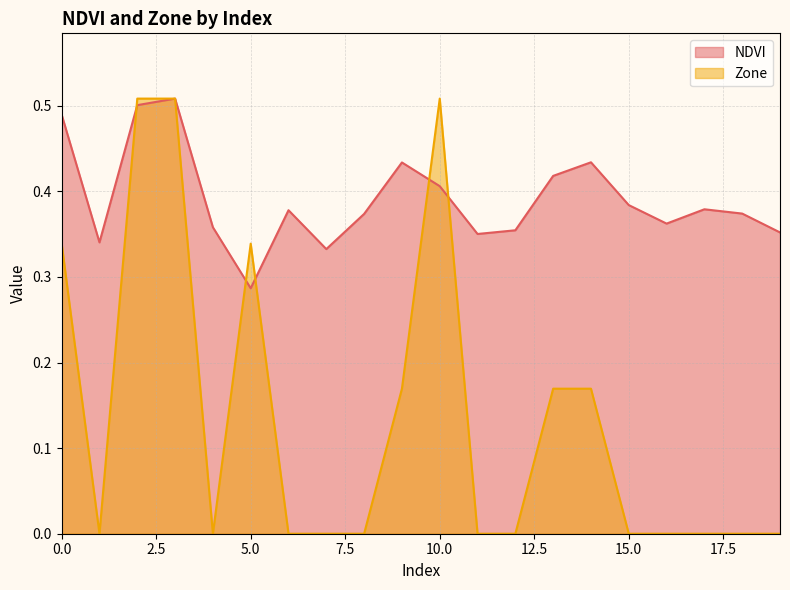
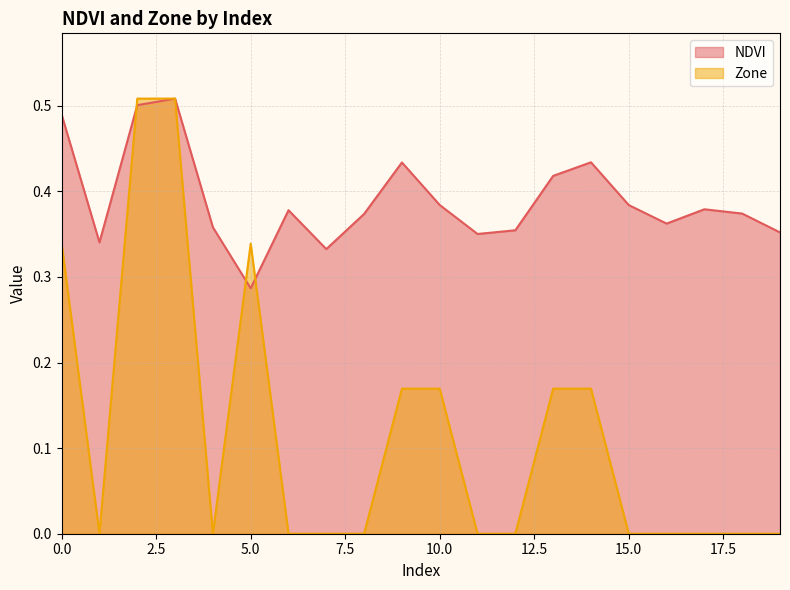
  {
    "NDVI": {
      "0.0": 0.49,
      "5.0": 0.29,
-     "10.0": 0.41,
+     "10.0": 0.38,
      "15.0": 0.38
    },
    "Zone": {
      "0.0": 0.34,
      "5.0": 0.34,
-     "10.0": 0.51,
+     "10.0": 0.17,
      "15.0": 0.00
    }
  }
